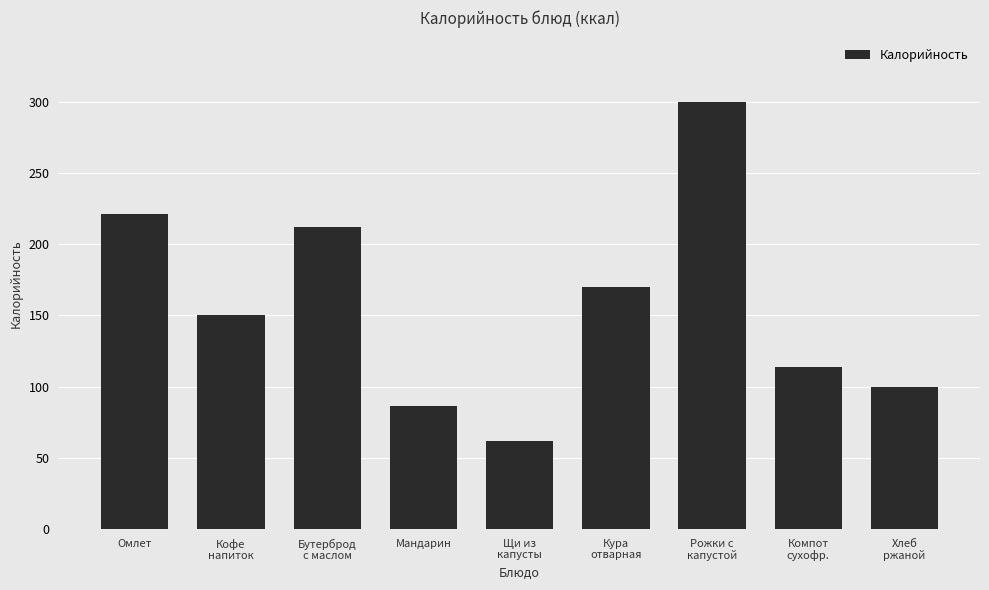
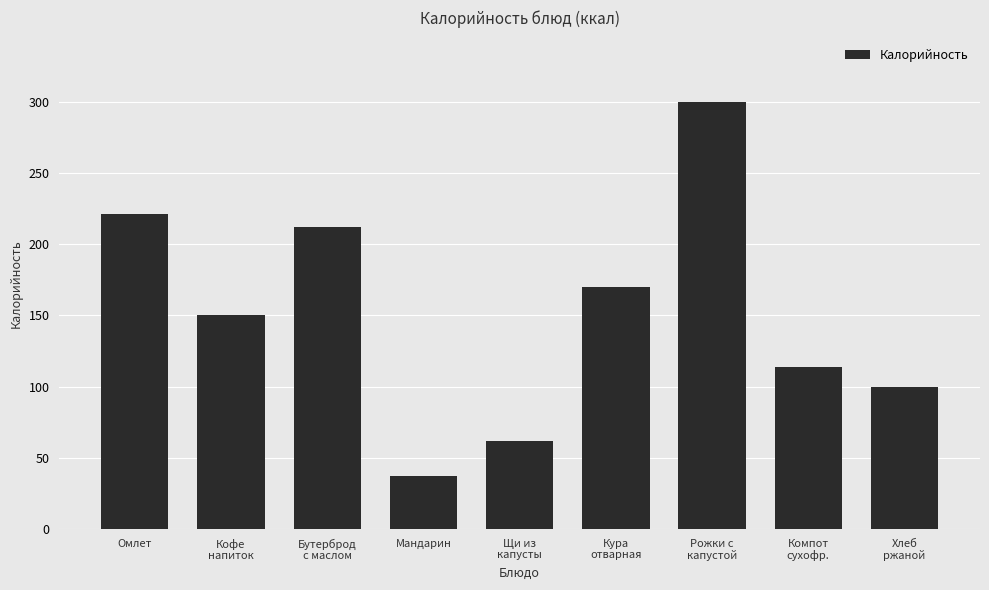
  {
    "Омлет": 221,
    "Кофе напиток": 150,
    "Бутерброд с маслом": 212,
-   "Мандарин": 86,
+   "Мандарин": 37,
    "Щи из капусты": 62,
    "Кура отварная": 170,
    "Рожки с капустой": 300,
    "Компот сухофр.": 114,
    "Хлеб ржаной": 100
  }
